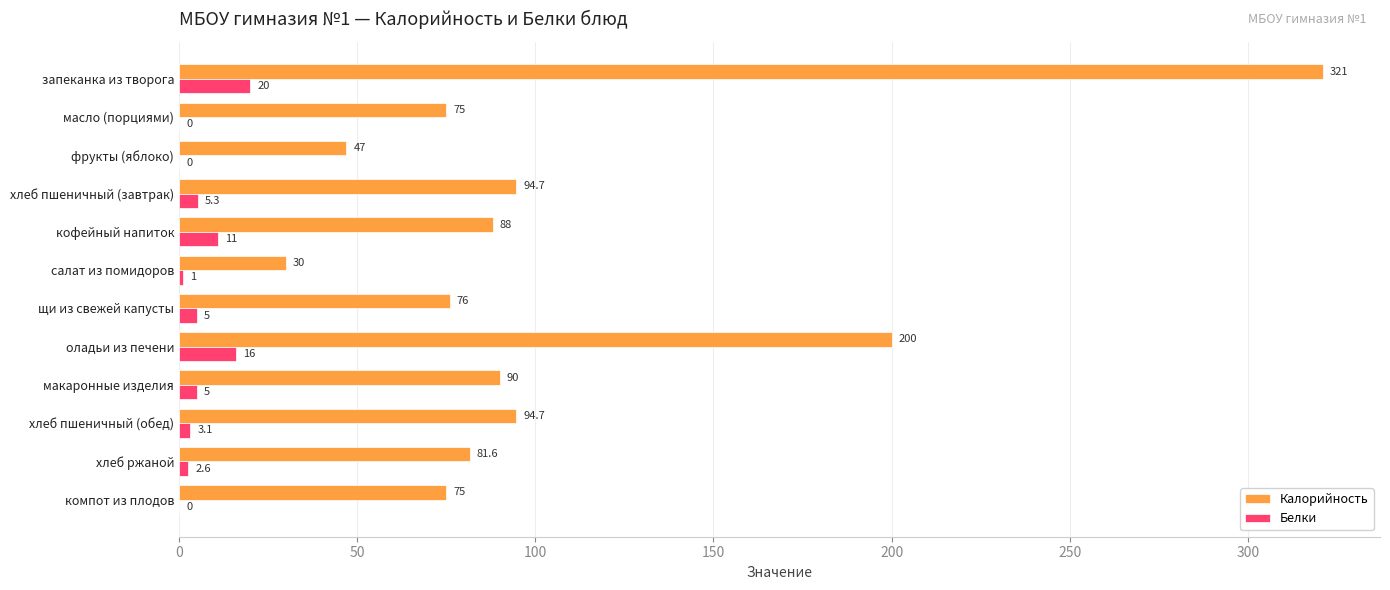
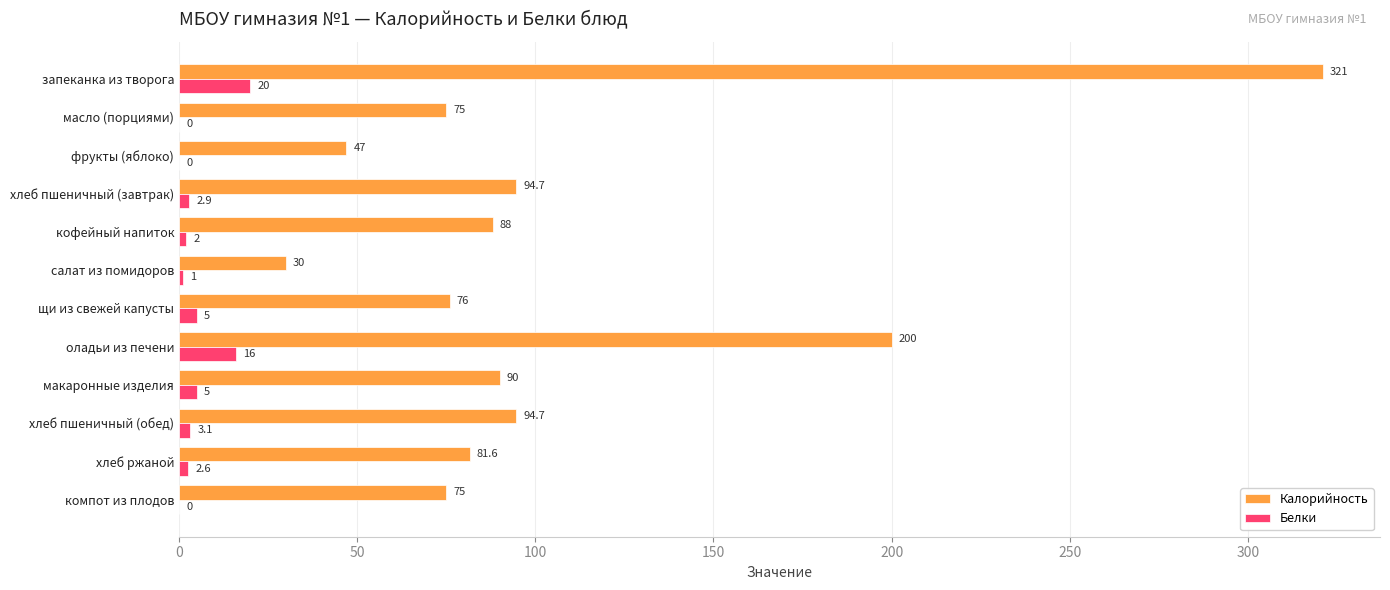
  {
    "Калорийность": {
      "запеканка из творога": 321,
      "масло (порциями)": 75,
      "фрукты (яблоко)": 47,
      "хлеб пшеничный (завтрак)": 94.7,
      "кофейный напиток": 88,
      "салат из помидоров": 30,
      "щи из свежей капусты": 76,
      "оладьи из печени": 200,
      "макаронные изделия": 90,
      "хлеб пшеничный (обед)": 94.7,
      "хлеб ржаной": 81.6,
      "компот из плодов": 75
    },
    "Белки": {
      "запеканка из творога": 20,
      "масло (порциями)": 0,
      "фрукты (яблоко)": 0,
-     "хлеб пшеничный (завтрак)": 5.3,
-     "кофейный напиток": 11,
+     "хлеб пшеничный (завтрак)": 2.9,
+     "кофейный напиток": 2,
      "салат из помидоров": 1,
      "щи из свежей капусты": 5,
      "оладьи из печени": 16,
      "макаронные изделия": 5,
      "хлеб пшеничный (обед)": 3.1,
      "хлеб ржаной": 2.6,
      "компот из плодов": 0
    }
  }
